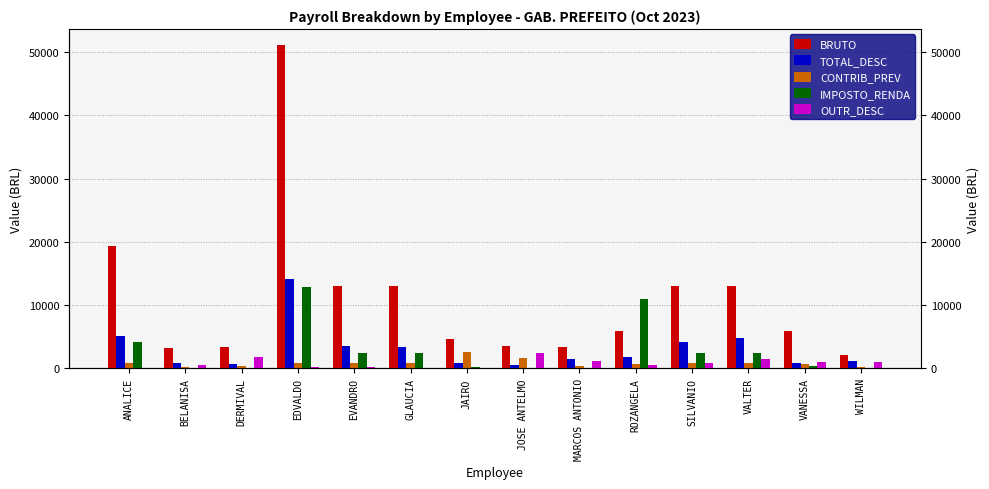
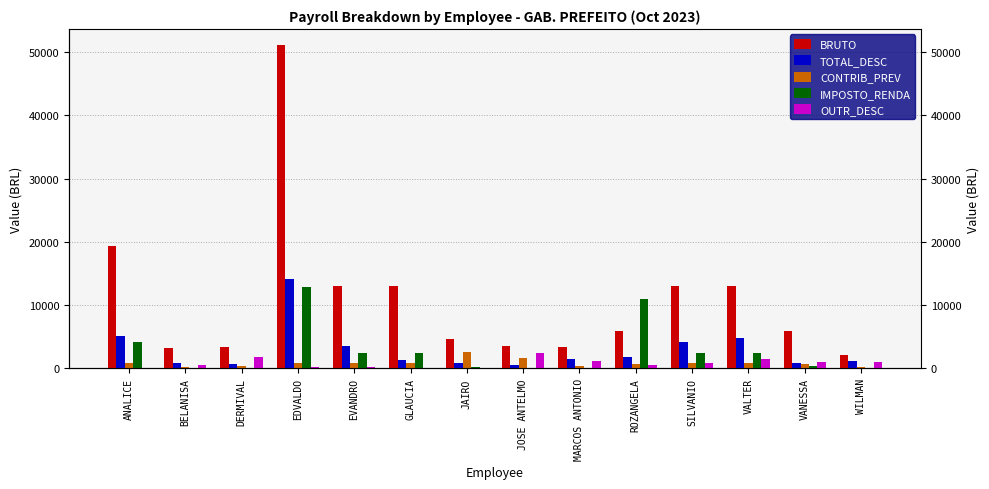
  {
    "BRUTO": {
      "ANALICE": 19000,
      "BELANISA": 3000,
      "DERMIVAL": 3000,
      "EDVALDO": 51000,
      "EVANDRO": 13000,
      "GLAUCIA": 13000,
      "JAIRO": 5000,
      "JOSE ANTELMO": 4000,
      "MARCOS ANTONIO": 3000,
      "ROZANGELA": 6000,
      "SILVANIO": 13000,
      "VALTER": 13000,
      "VANESSA": 6000,
      "WILMAN": 2000
    },
    "TOTAL_DESC": {
      "ANALICE": 5000,
      "BELANISA": 1000,
      "DERMIVAL": 1000,
      "EDVALDO": 14000,
      "EVANDRO": 4000,
-     "GLAUCIA": 3000,
+     "GLAUCIA": 1000,
      "JAIRO": 1000,
      "JOSE ANTELMO": 1000,
      "MARCOS ANTONIO": 2000,
      "ROZANGELA": 2000,
      "SILVANIO": 4000,
      "VALTER": 5000,
      "VANESSA": 1000,
      "WILMAN": 1000
    },
    "CONTRIB_PREV": {
      "ANALICE": 1000,
      "EDVALDO": 1000,
      "EVANDRO": 1000,
      "GLAUCIA": 1000,
      "JAIRO": 3000,
      "JOSE ANTELMO": 2000,
      "ROZANGELA": 1000,
      "SILVANIO": 1000,
      "VALTER": 1000,
      "VANESSA": 1000
    },
    "IMPOSTO_RENDA": {
      "ANALICE": 4000,
      "EDVALDO": 13000,
      "EVANDRO": 2000,
      "GLAUCIA": 2000,
      "ROZANGELA": 11000,
      "SILVANIO": 2000,
      "VALTER": 2000,
      "VANESSA": 0,
      "WILMAN": 0
    },
    "OUTR_DESC": {
      "BELANISA": 1000,
      "DERMIVAL": 2000,
      "GLAUCIA": 0,
      "JOSE ANTELMO": 2000,
      "MARCOS ANTONIO": 1000,
      "ROZANGELA": 1000,
      "SILVANIO": 1000,
      "VALTER": 1000,
      "VANESSA": 1000,
      "WILMAN": 1000
    }
  }
